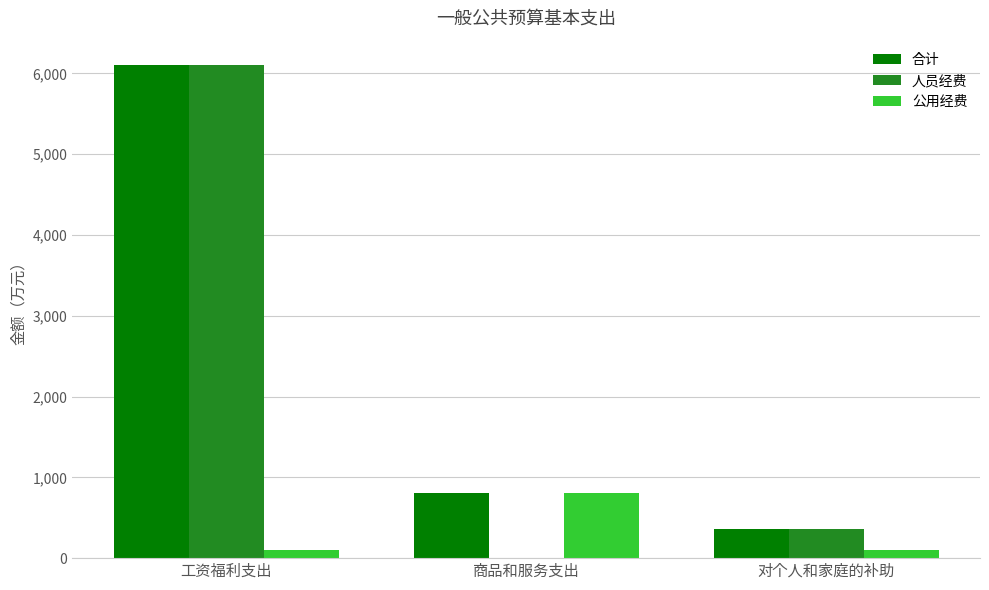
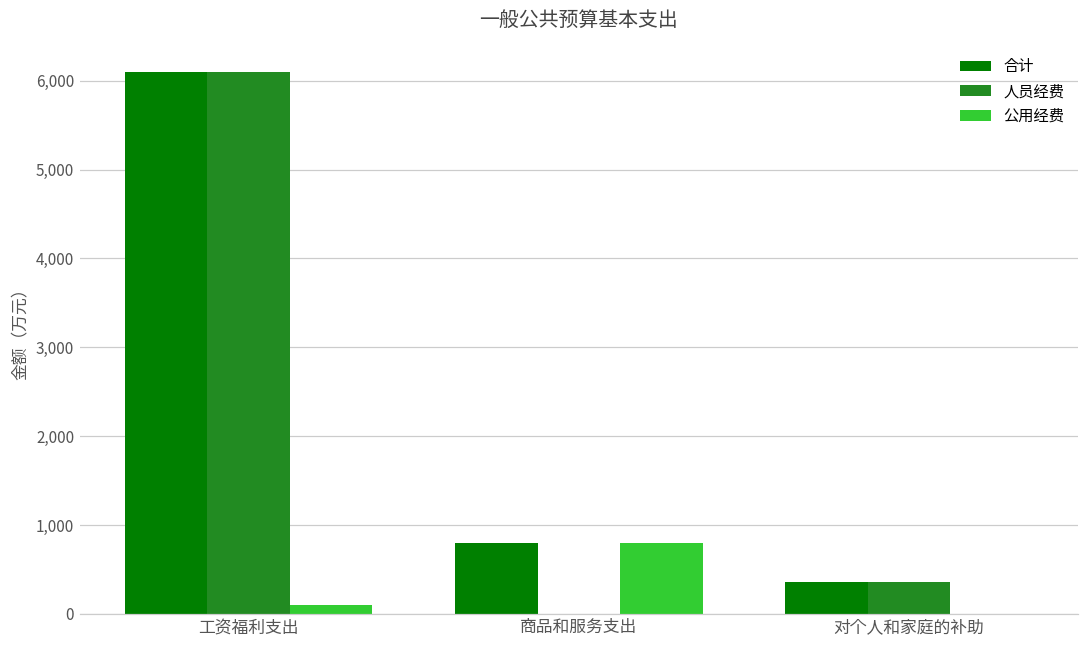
  {
    "公用经费": {
      "工资福利支出": 100,
      "商品和服务支出": 800,
-     "对个人和家庭的补助": 100
+     "对个人和家庭的补助": 0
    }
  }
